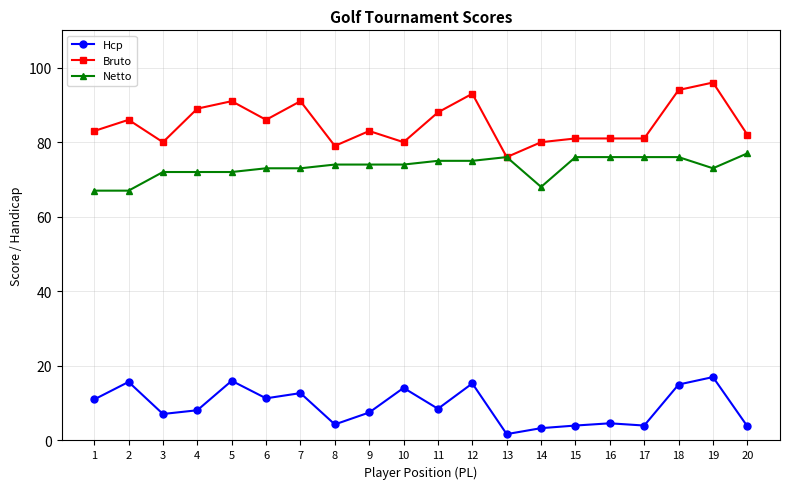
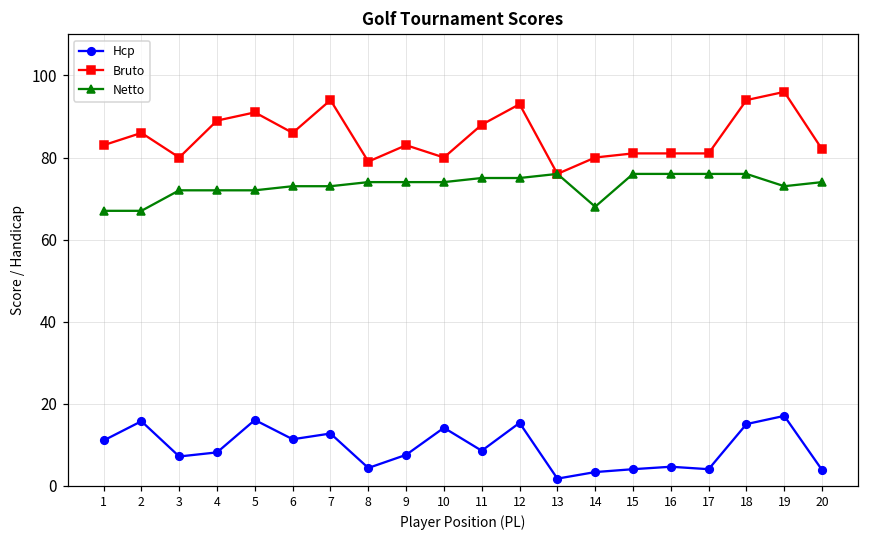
  {
    "Hcp": {
      "1": 11,
      "2": 16,
      "3": 7,
      "4": 8,
      "5": 16,
      "6": 11,
      "7": 13,
      "8": 4,
      "9": 8,
      "10": 14,
      "11": 9,
      "12": 15,
      "13": 2,
      "14": 3,
      "15": 4,
      "16": 5,
      "17": 4,
      "18": 15,
      "19": 17,
      "20": 4
    },
    "Bruto": {
      "1": 83,
      "2": 86,
      "3": 80,
      "4": 89,
      "5": 91,
      "6": 86,
-     "7": 91,
+     "7": 94,
      "8": 79,
      "9": 83,
      "10": 80,
      "11": 88,
      "12": 93,
      "14": 80,
      "15": 81,
      "16": 81,
      "17": 81,
      "18": 94,
      "19": 96,
      "20": 82
    },
    "Netto": {
      "1": 67,
      "2": 67,
      "3": 72,
      "4": 72,
      "5": 72,
      "6": 73,
      "7": 73,
      "8": 74,
      "9": 74,
      "10": 74,
      "11": 75,
      "12": 75,
      "14": 68,
      "15": 76,
      "16": 76,
      "17": 76,
      "18": 76,
      "19": 73,
-     "20": 77
+     "20": 74
    }
  }
